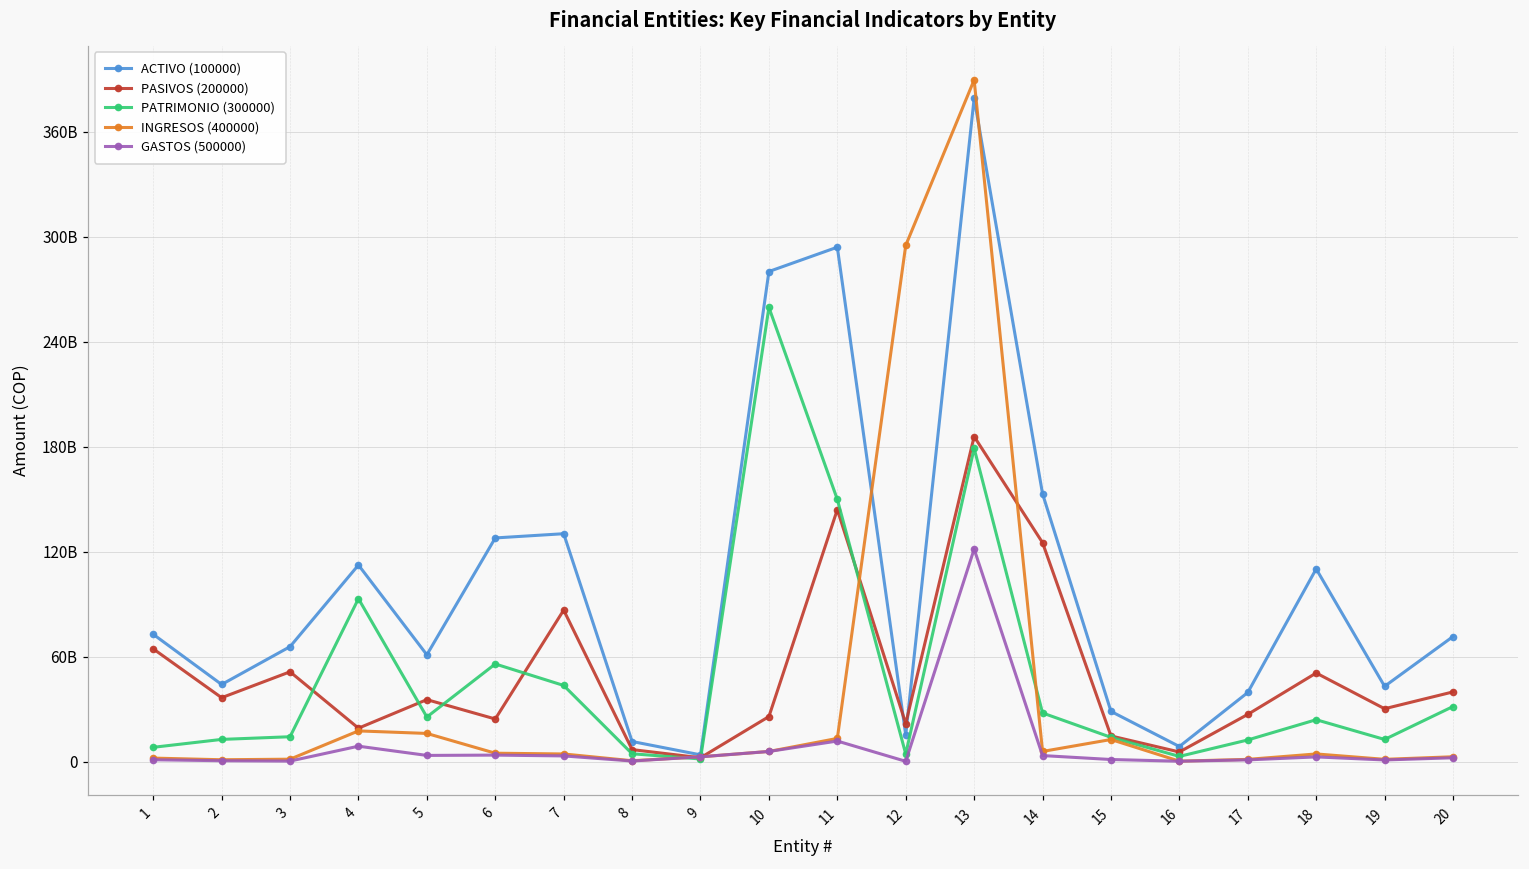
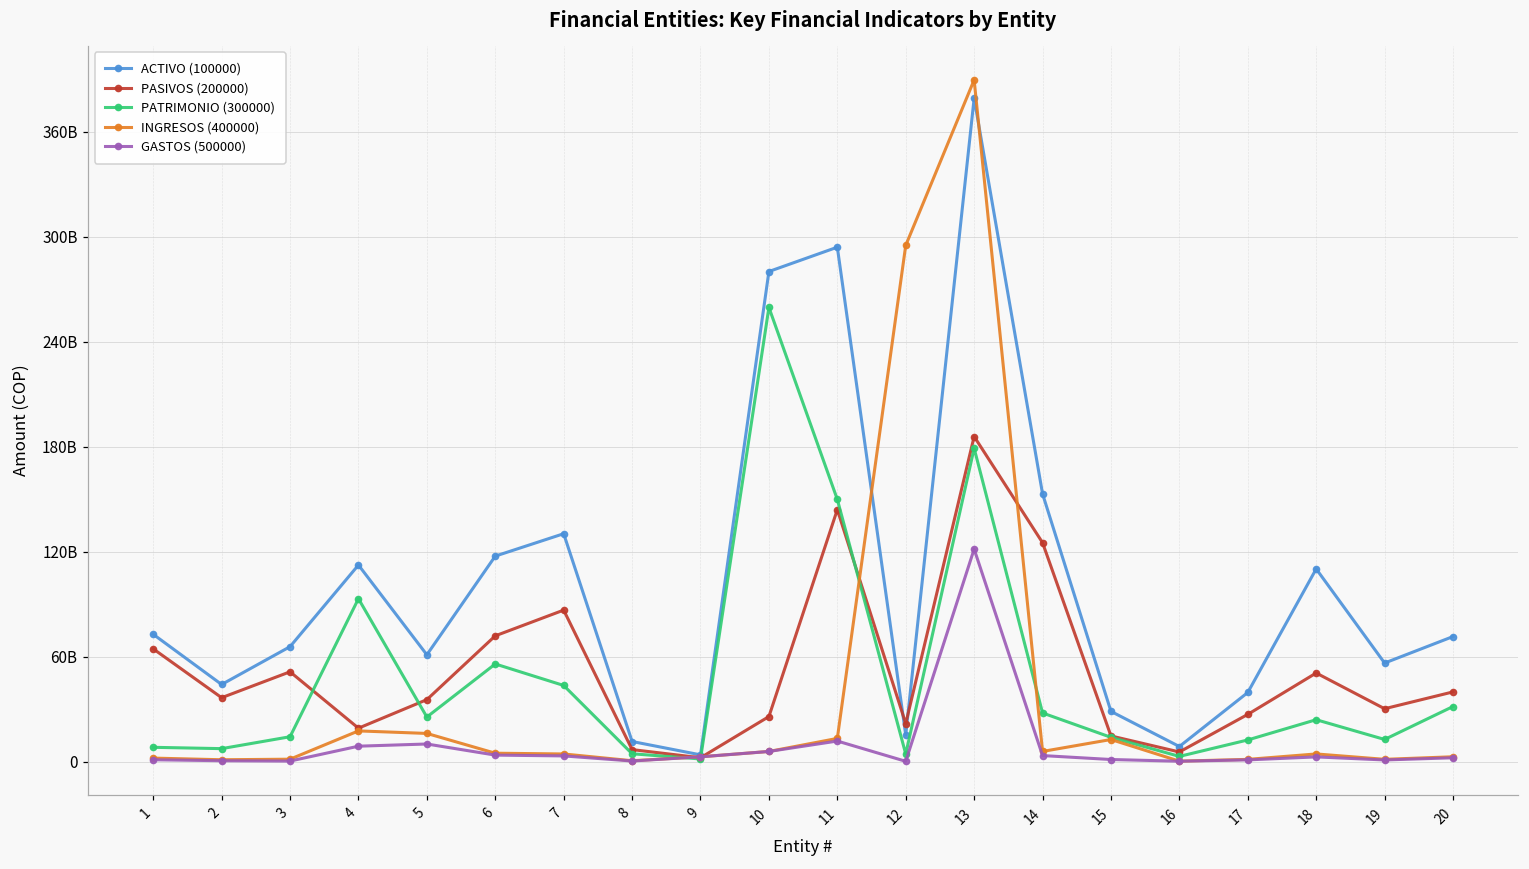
  {
    "ACTIVO (100000)": {
      "1": 73000000000,
      "2": 44000000000,
      "3": 66000000000,
      "4": 112000000000,
      "5": 61000000000,
-     "6": 128000000000,
+     "6": 118000000000,
      "7": 130000000000,
      "8": 12000000000,
      "10": 280000000000,
      "11": 294000000000,
      "12": 15000000000,
      "13": 379000000000,
      "14": 153000000000,
      "15": 29000000000,
      "16": 9000000000,
      "17": 40000000000,
      "18": 110000000000,
-     "19": 43000000000,
+     "19": 56000000000,
      "20": 72000000000
    },
    "PASIVOS (200000)": {
      "1": 65000000000,
      "2": 37000000000,
      "3": 51000000000,
      "5": 36000000000,
-     "6": 24000000000,
+     "6": 72000000000,
      "7": 87000000000,
      "8": 7000000000,
      "10": 26000000000,
      "11": 144000000000,
      "12": 22000000000,
      "13": 186000000000,
      "14": 125000000000,
      "16": 6000000000,
      "17": 27000000000,
      "18": 51000000000,
      "19": 30000000000,
      "20": 40000000000
    },
    "PATRIMONIO (300000)": {
      "1": 8000000000,
-     "2": 13000000000,
+     "2": 8000000000,
      "3": 14000000000,
      "4": 93000000000,
      "5": 26000000000,
      "6": 56000000000,
      "7": 44000000000,
      "8": 5000000000,
      "10": 260000000000,
      "11": 150000000000,
      "12": 5000000000,
      "13": 179000000000,
      "14": 28000000000,
      "16": 3000000000,
      "17": 13000000000,
      "18": 24000000000,
      "19": 13000000000,
      "20": 32000000000
    },
    "INGRESOS (400000)": {
      "5": 16000000000,
      "12": 295000000000,
      "13": 390000000000,
      "14": 6000000000,
      "18": 5000000000
    },
    "GASTOS (500000)": {
      "4": 9000000000,
-     "5": 4000000000,
+     "5": 10000000000,
      "12": 0,
      "13": 122000000000,
      "14": 4000000000,
      "15": 1000000000,
      "18": 3000000000
    }
  }
